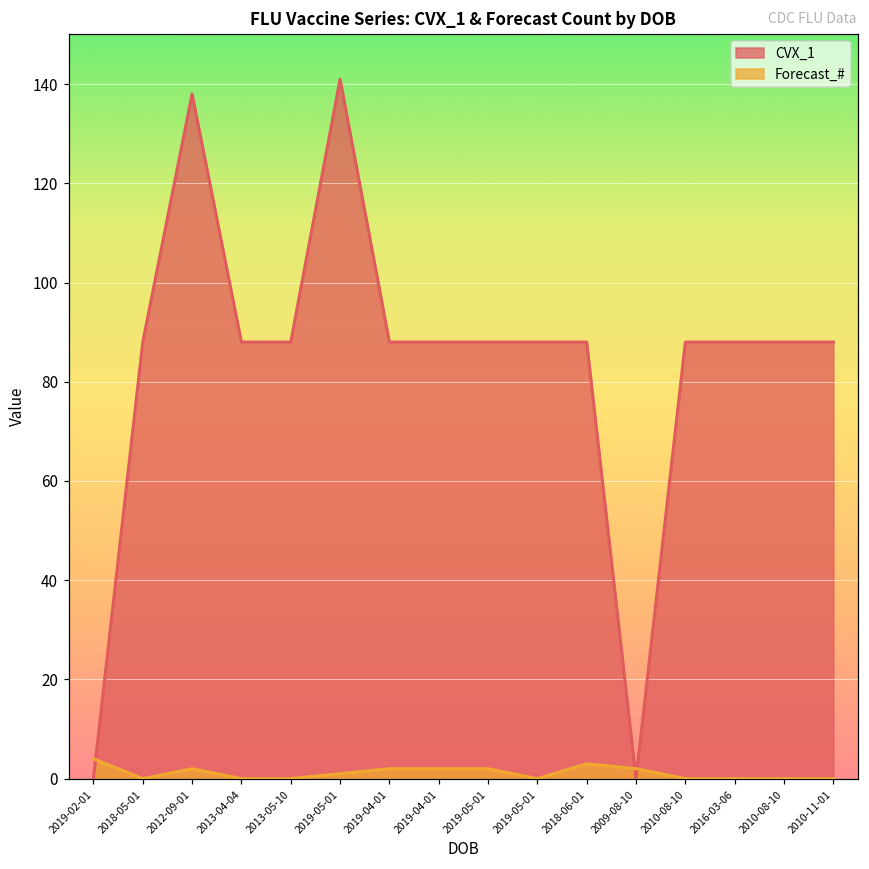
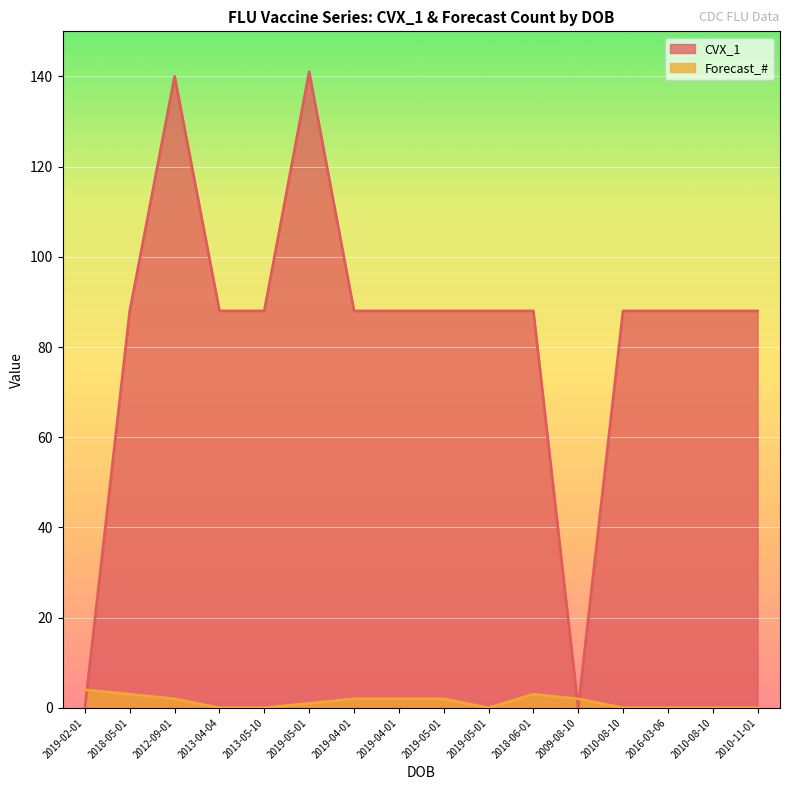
  {
    "CVX_1": {
      "2019-02-01": 0,
      "2018-05-01": 88,
-     "2012-09-01": 138,
+     "2012-09-01": 140,
      "2013-04-04": 88,
      "2013-05-10": 88,
      "2018-06-01": 88,
      "2009-08-10": 0,
      "2016-03-06": 88,
      "2010-11-01": 88
    },
    "Forecast_#": {
      "2019-02-01": 4,
-     "2018-05-01": 0,
+     "2018-05-01": 3,
      "2012-09-01": 2,
      "2013-04-04": 0,
      "2013-05-10": 0,
      "2018-06-01": 3,
      "2009-08-10": 2,
      "2016-03-06": 0,
      "2010-11-01": 0
    }
  }
